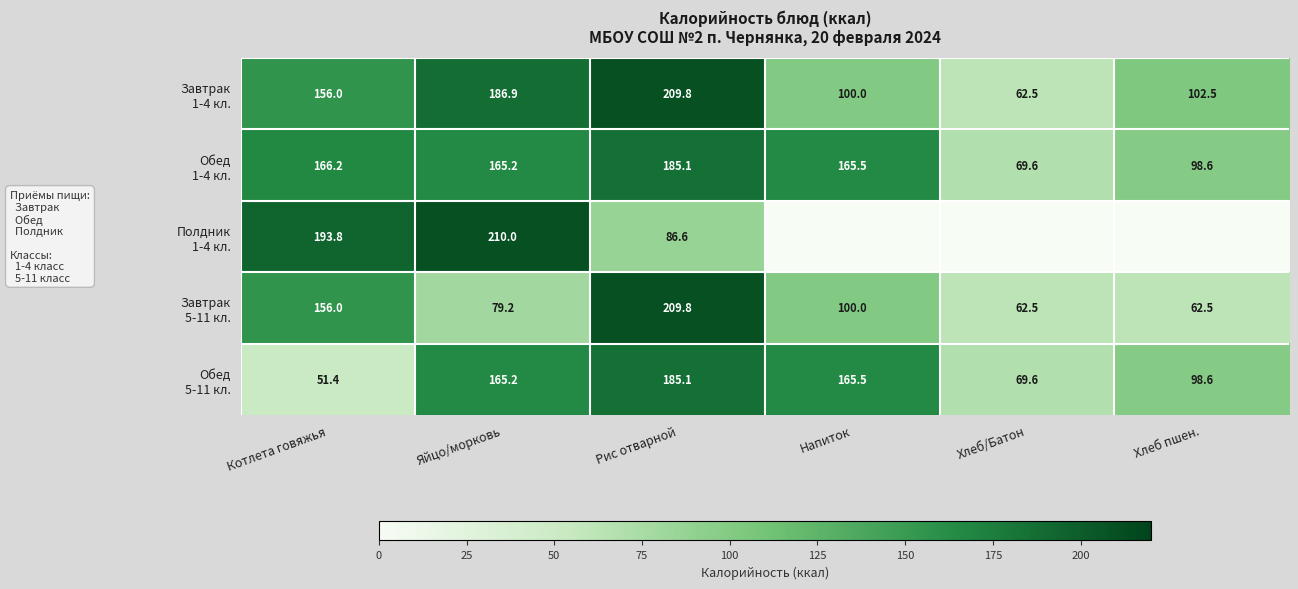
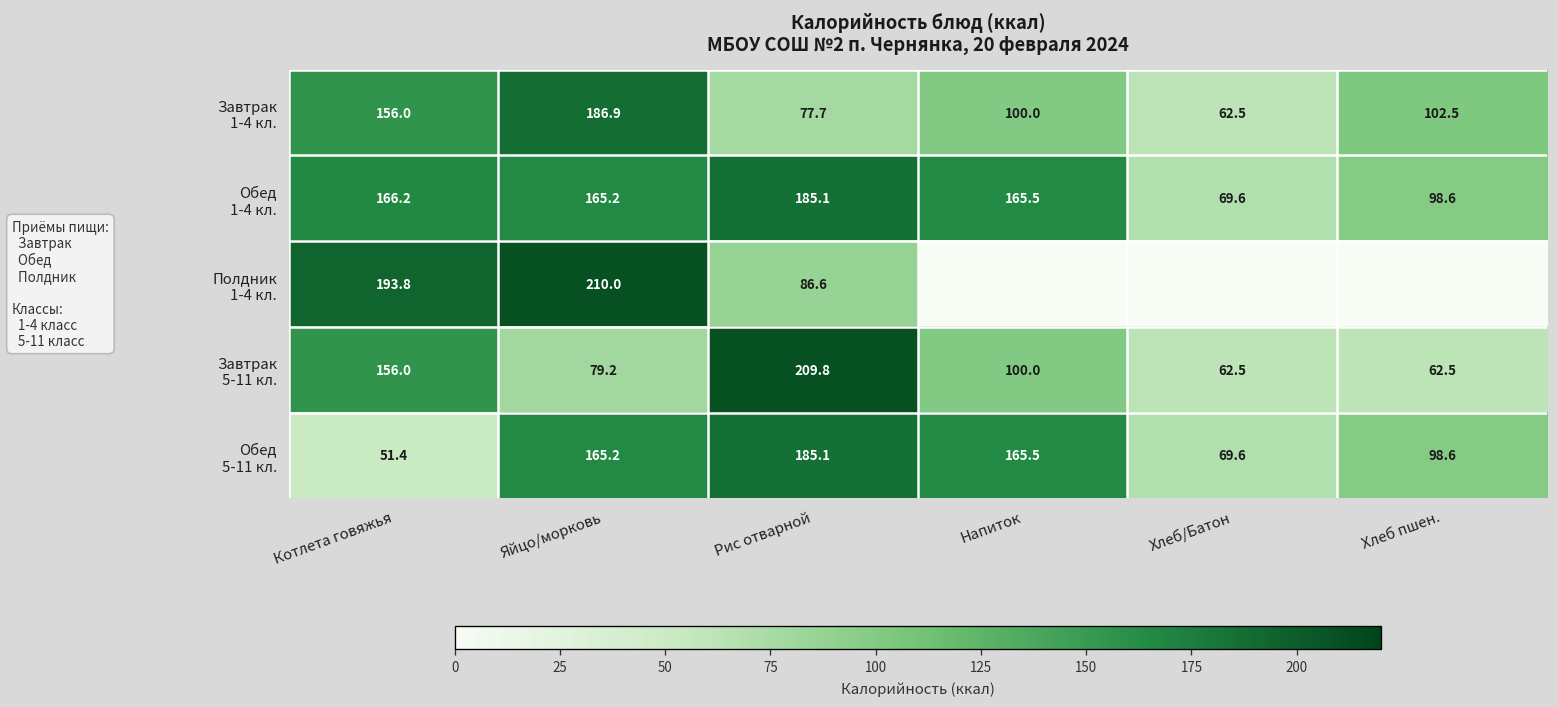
  {
    "Завтрак 1-4 кл.": {
      "Котлета говяжья": 156.0,
      "Яйцо/морковь": 186.9,
-     "Рис отварной": 209.8,
+     "Рис отварной": 77.7,
      "Напиток": 100.0,
      "Хлеб/Батон": 62.5,
      "Хлеб пшен.": 102.5
    },
    "Обед 1-4 кл.": {
      "Котлета говяжья": 166.2,
      "Яйцо/морковь": 165.2,
      "Рис отварной": 185.1,
      "Напиток": 165.5,
      "Хлеб/Батон": 69.6,
      "Хлеб пшен.": 98.6
    },
    "Полдник 1-4 кл.": {
      "Котлета говяжья": 193.8,
      "Яйцо/морковь": 210.0,
      "Рис отварной": 86.6
    },
    "Завтрак 5-11 кл.": {
      "Котлета говяжья": 156.0,
      "Яйцо/морковь": 79.2,
      "Рис отварной": 209.8,
      "Напиток": 100.0,
      "Хлеб/Батон": 62.5,
      "Хлеб пшен.": 62.5
    },
    "Обед 5-11 кл.": {
      "Котлета говяжья": 51.4,
      "Яйцо/морковь": 165.2,
      "Рис отварной": 185.1,
      "Напиток": 165.5,
      "Хлеб/Батон": 69.6,
      "Хлеб пшен.": 98.6
    }
  }
